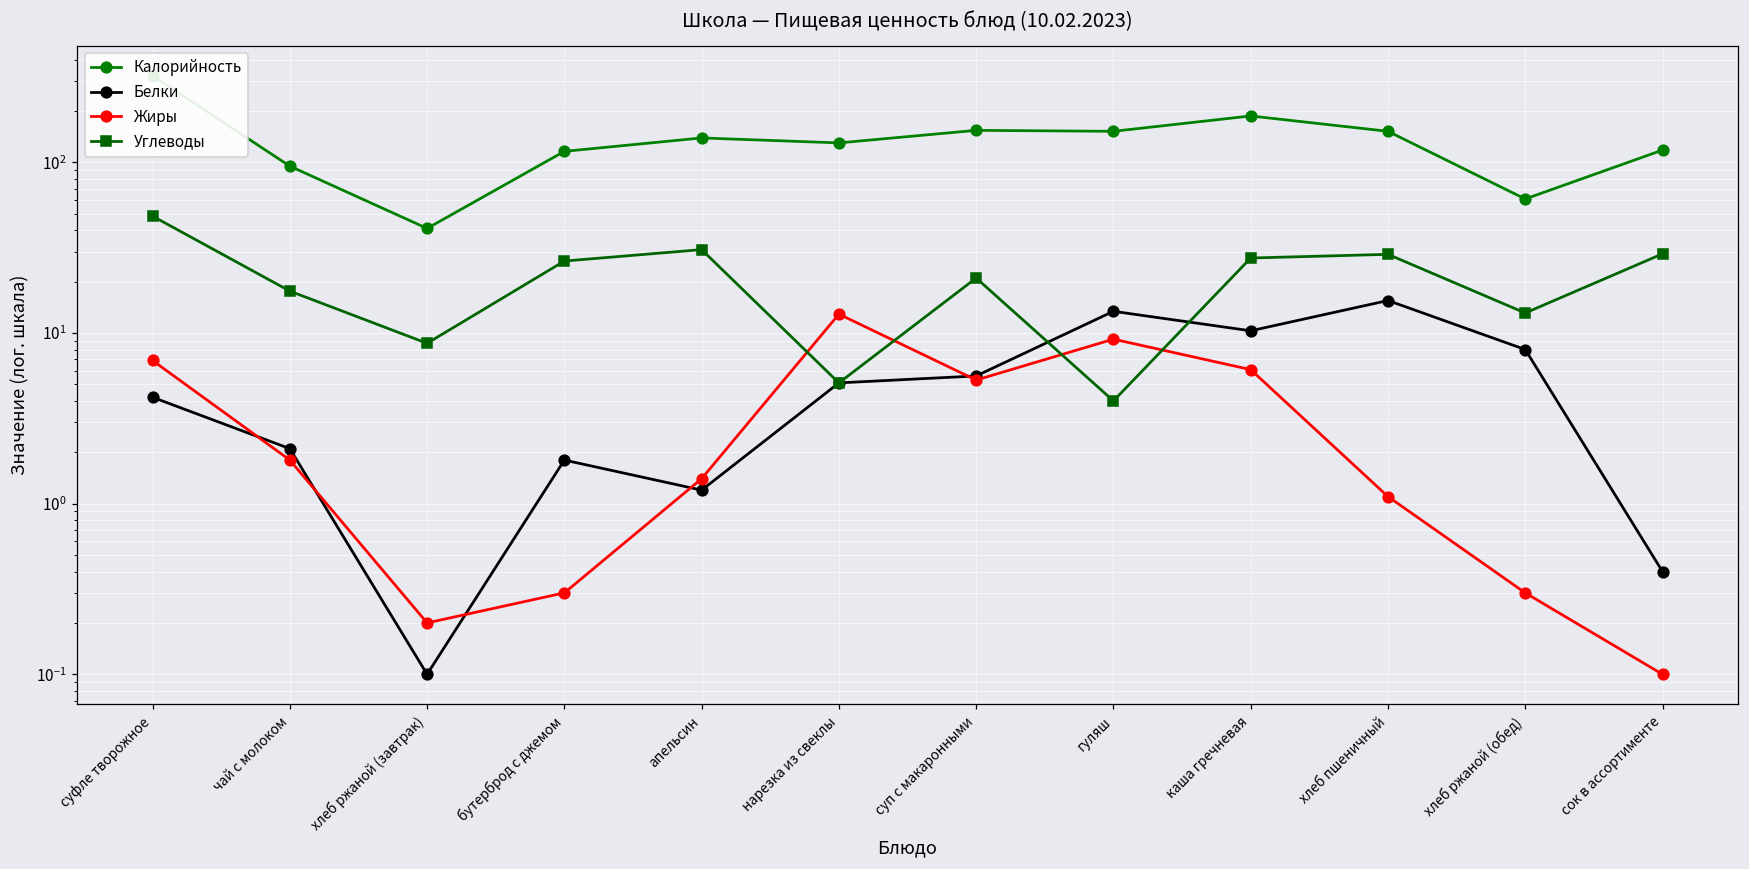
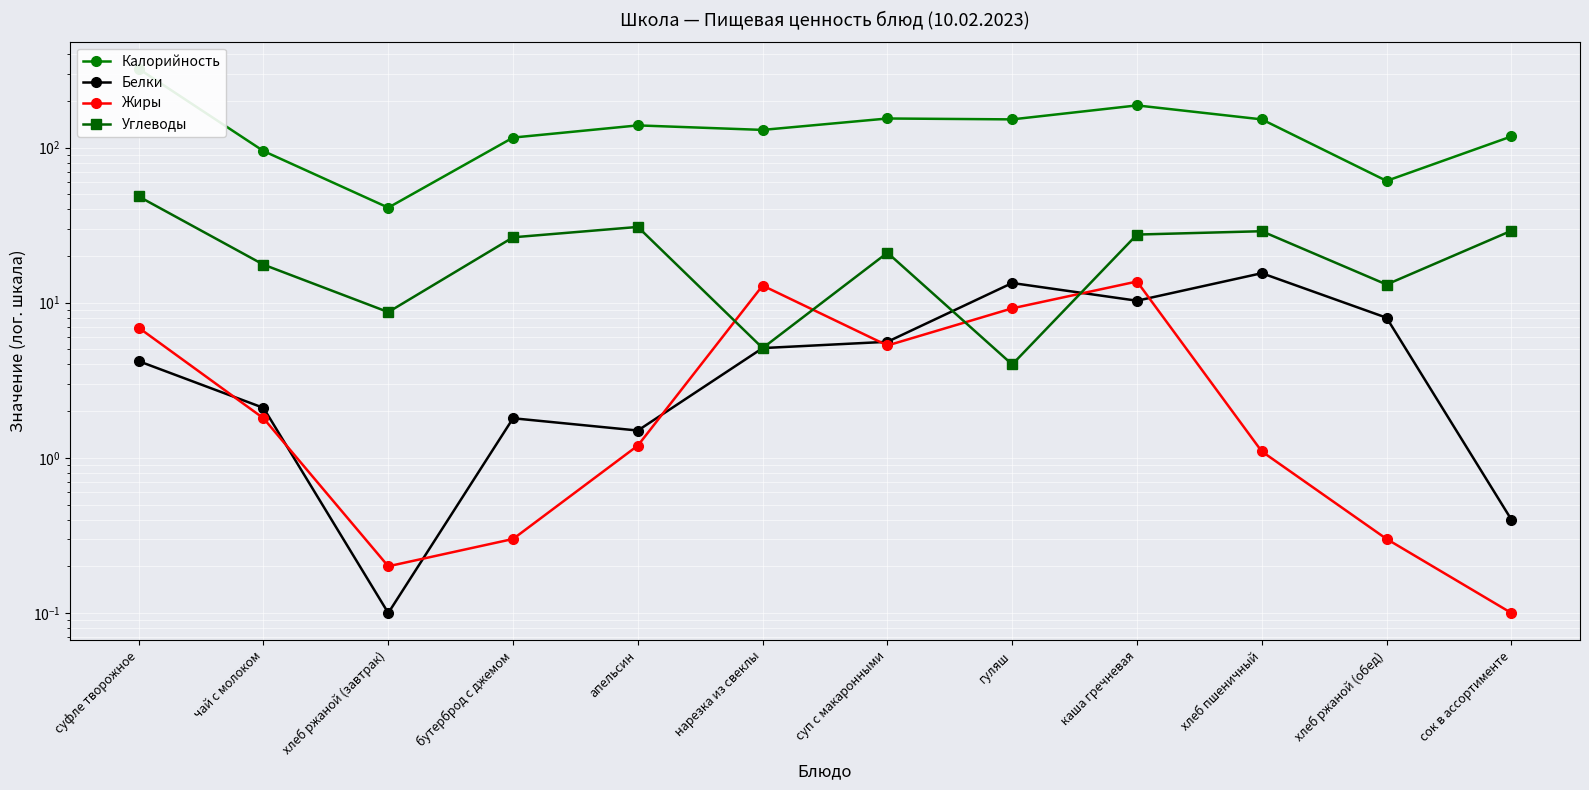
  {
    "Белки": {
      "суфле творожное": 4.2,
      "чай с молоком": 2.1,
      "хлеб ржаной (завтрак)": 0.1,
      "бутерброд с джемом": 1.8,
-     "апельсин": 1.2,
+     "апельсин": 1.5,
      "суп с макаронными": 5.6,
      "гуляш": 13,
      "каша гречневая": 10,
      "хлеб пшеничный": 16,
      "хлеб ржаной (обед)": 8,
      "сок в ассортименте": 0.4
    },
    "Жиры": {
      "суфле творожное": 7,
      "чай с молоком": 1.8,
      "хлеб ржаной (завтрак)": 0.2,
      "бутерброд с джемом": 0.3,
-     "апельсин": 1.4,
+     "апельсин": 1.2,
      "нарезка из свеклы": 13,
      "суп с макаронными": 5.3,
      "гуляш": 9,
-     "каша гречневая": 6.1,
+     "каша гречневая": 14,
      "хлеб пшеничный": 1.1,
      "хлеб ржаной (обед)": 0.3,
      "сок в ассортименте": 0.1
    }
  }
